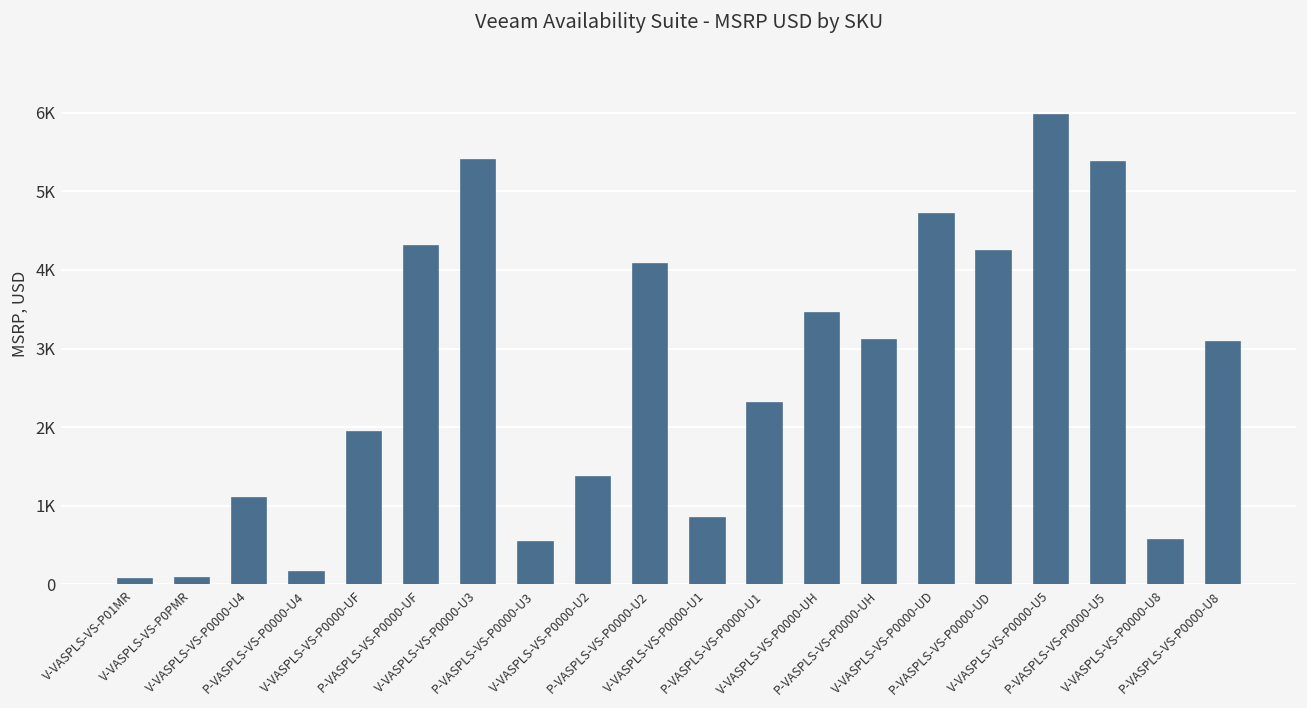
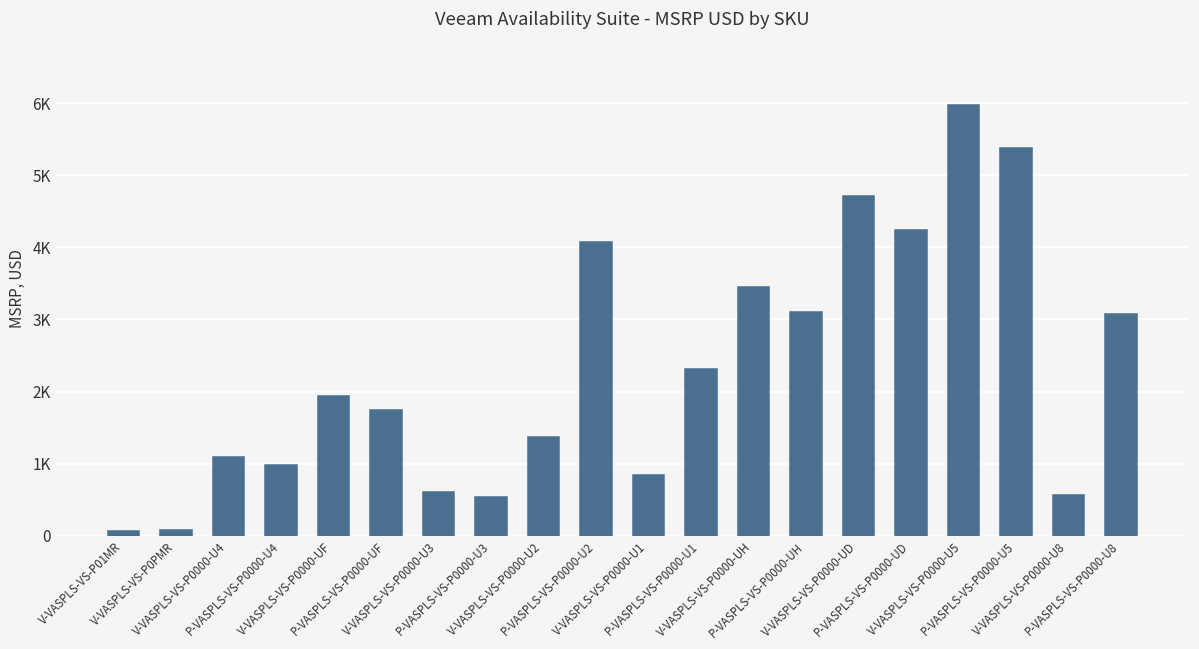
  {
    "V-VASPLS-VS-P01MR": 100,
    "V-VASPLS-VS-P0PMR": 100,
    "V-VASPLS-VS-P0000-U4": 1100,
-   "P-VASPLS-VS-P0000-U4": 200,
+   "P-VASPLS-VS-P0000-U4": 1000,
    "V-VASPLS-VS-P0000-UF": 1900,
-   "P-VASPLS-VS-P0000-UF": 4300,
-   "V-VASPLS-VS-P0000-U3": 5400,
+   "P-VASPLS-VS-P0000-UF": 1700,
+   "V-VASPLS-VS-P0000-U3": 600,
    "P-VASPLS-VS-P0000-U3": 500,
    "V-VASPLS-VS-P0000-U2": 1400,
    "P-VASPLS-VS-P0000-U2": 4100,
    "V-VASPLS-VS-P0000-U1": 800,
    "P-VASPLS-VS-P0000-U1": 2300,
    "V-VASPLS-VS-P0000-UH": 3500,
    "P-VASPLS-VS-P0000-UH": 3100,
    "V-VASPLS-VS-P0000-UD": 4700,
    "P-VASPLS-VS-P0000-UD": 4200,
    "V-VASPLS-VS-P0000-U5": 6000,
    "P-VASPLS-VS-P0000-U5": 5400,
    "V-VASPLS-VS-P0000-U8": 600,
    "P-VASPLS-VS-P0000-U8": 3100
  }
